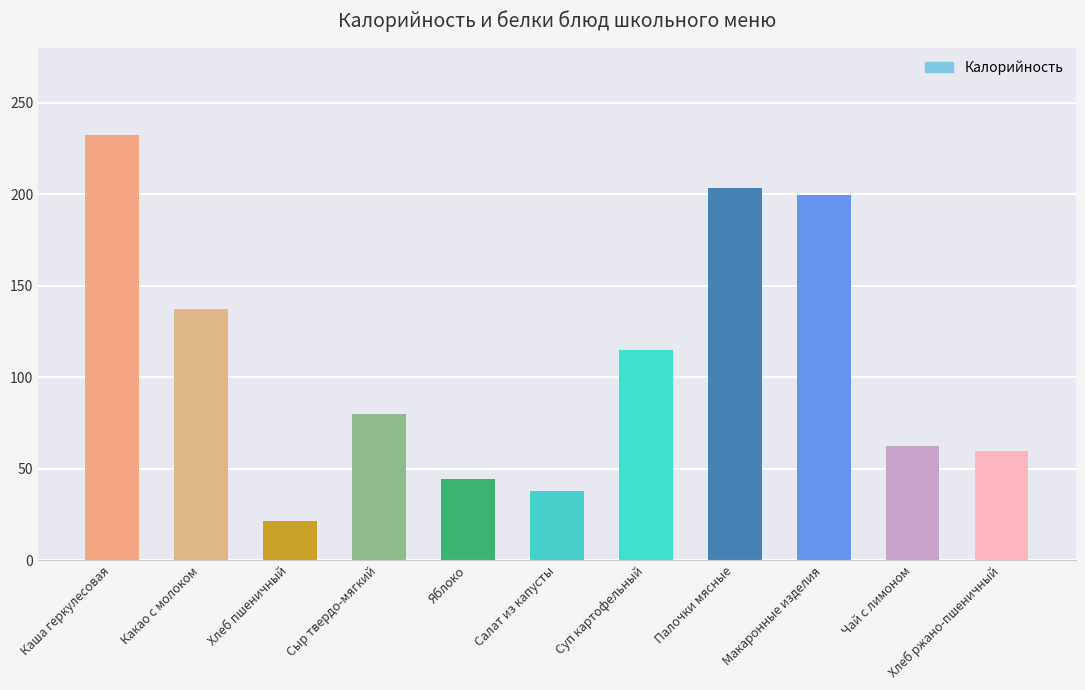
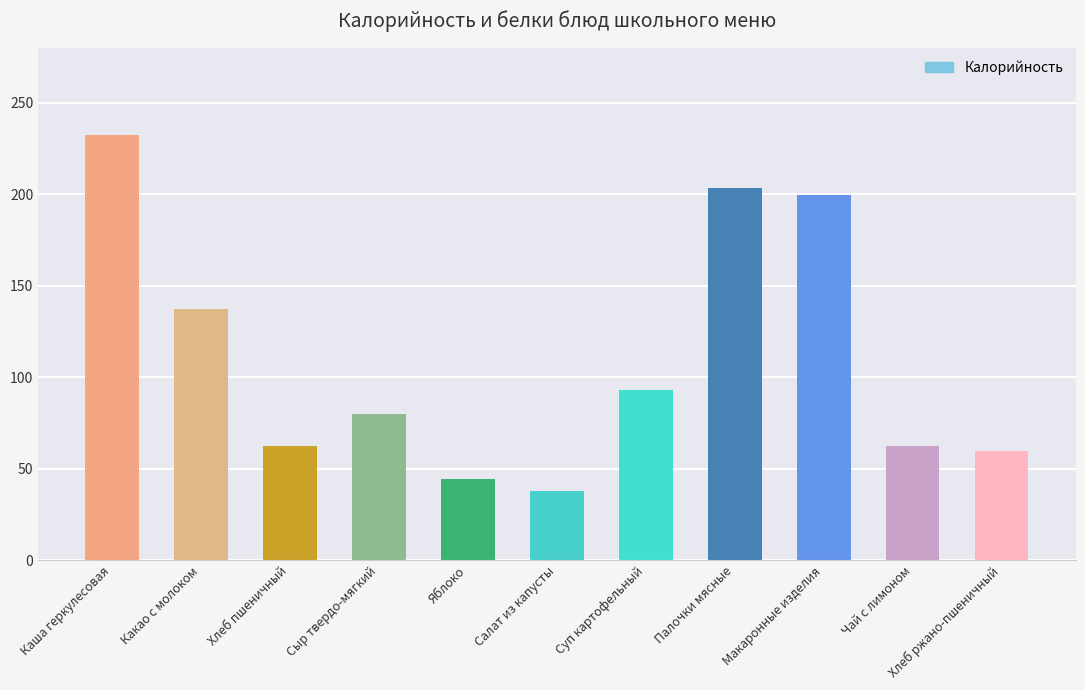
  {
    "Каша геркулесовая": 232,
    "Какао с молоком": 137,
-   "Хлеб пшеничный": 21,
+   "Хлеб пшеничный": 63,
    "Сыр твердо-мягкий": 80,
    "Яблоко": 44,
    "Салат из капусты": 38,
-   "Суп картофельный": 115,
+   "Суп картофельный": 93,
    "Палочки мясные": 203,
    "Макаронные изделия": 199,
    "Чай с лимоном": 62,
    "Хлеб ржано-пшеничный": 59
  }
